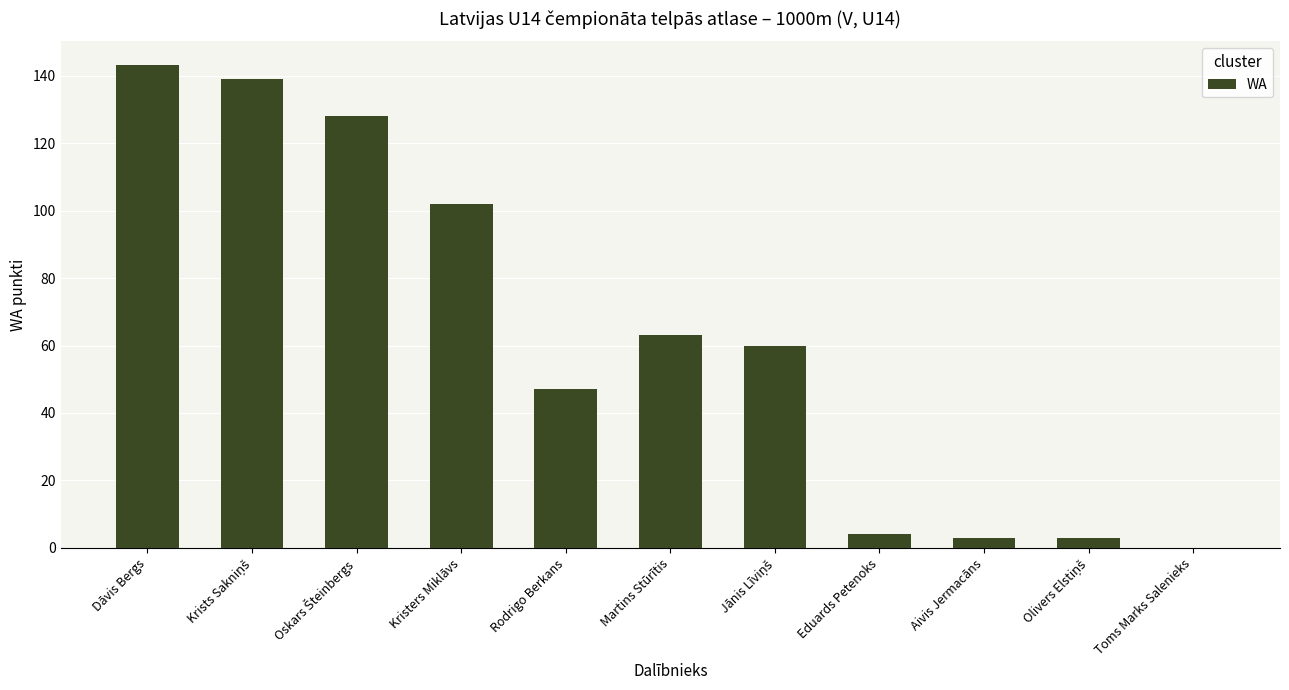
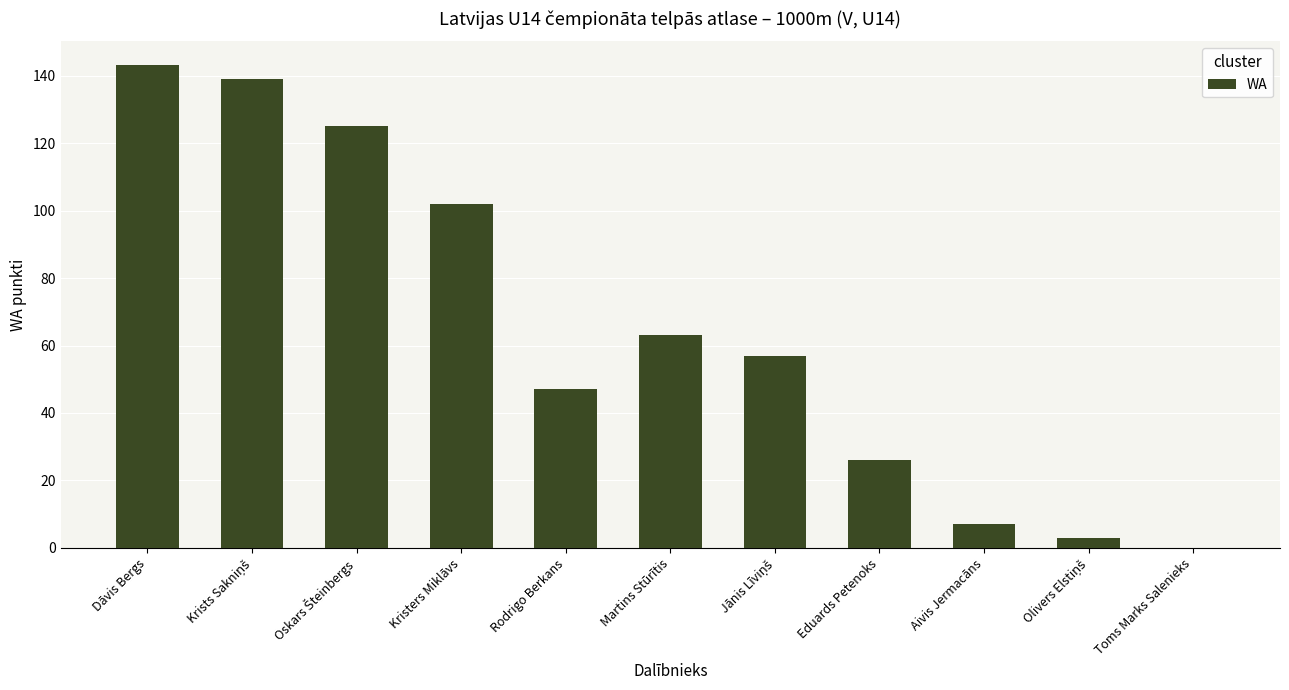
  {
    "Dāvis Bergs": 143,
    "Krists Sakniņš": 139,
-   "Oskars Šteinbergs": 128,
+   "Oskars Šteinbergs": 125,
    "Kristers Miklāvs": 102,
    "Rodrigo Berkans": 47,
    "Martins Stūrītis": 63,
-   "Jānis Līviņš": 60,
-   "Eduards Petenoks": 4,
-   "Aivis Jermacāns": 3,
+   "Jānis Līviņš": 57,
+   "Eduards Petenoks": 26,
+   "Aivis Jermacāns": 7,
    "Olivers Elstiņš": 3,
    "Toms Marks Salenieks": 0
  }
